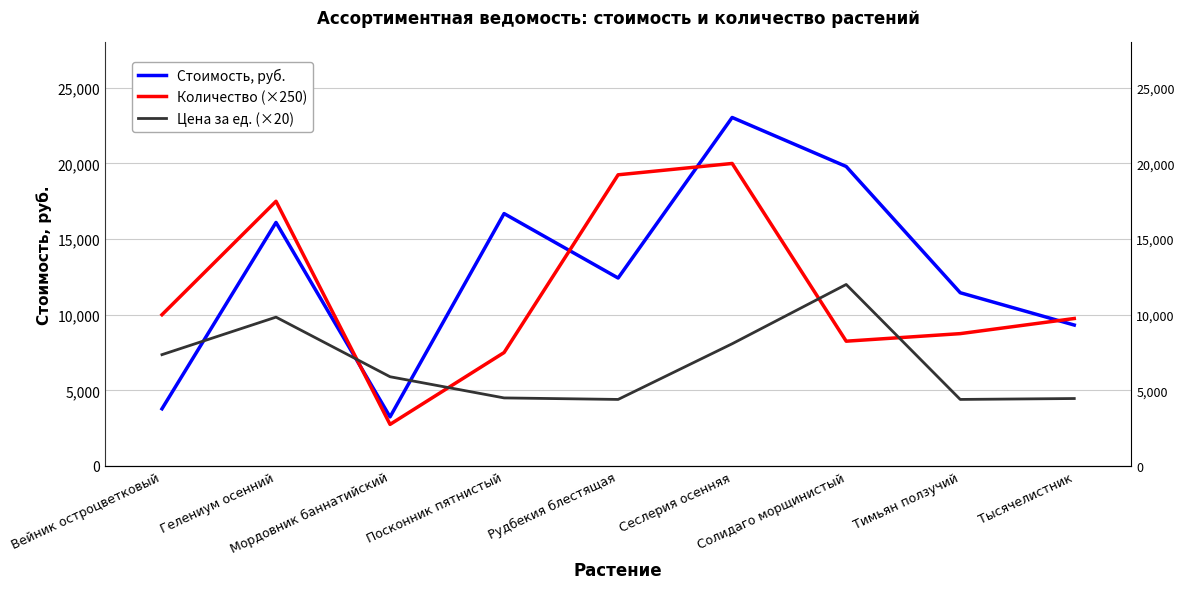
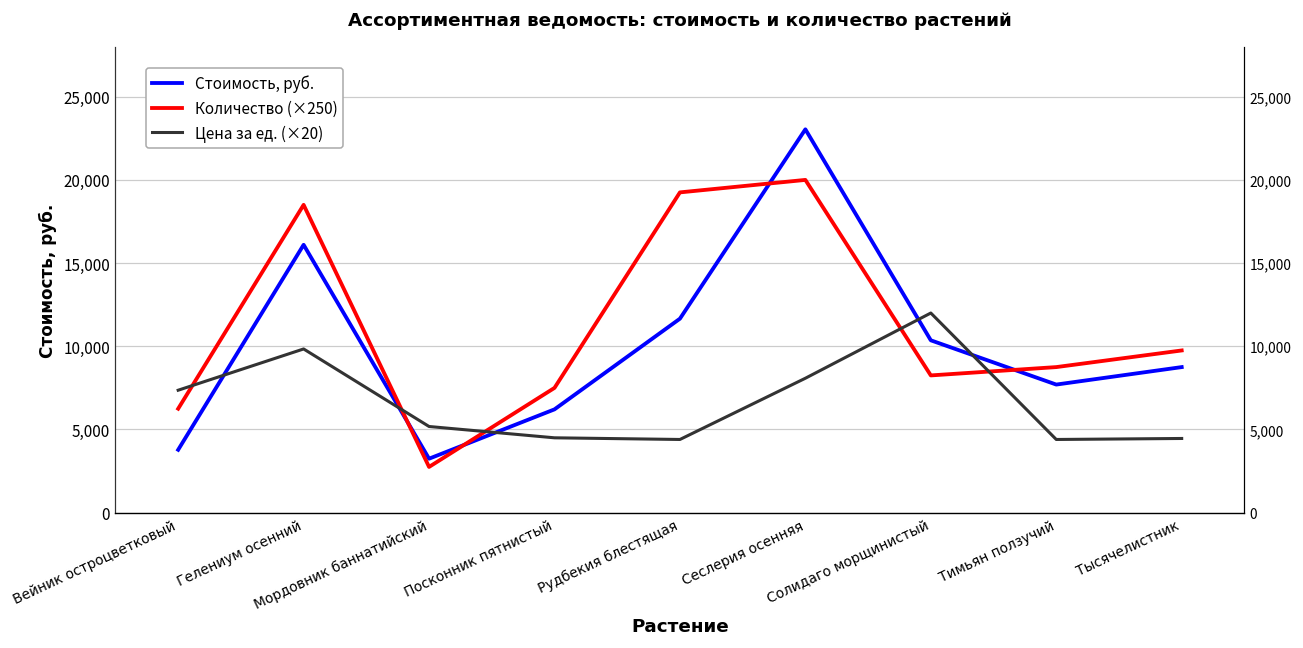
  {
    "Стоимость, руб.": {
      "Вейник остроцветковый": "3,800",
      "Гелениум осенний": "16,100",
      "Мордовник баннатийский": "3,200",
-     "Посконник пятнистый": "16,700",
-     "Рудбекия блестящая": "12,400",
+     "Посконник пятнистый": "6,200",
+     "Рудбекия блестящая": "11,700",
      "Сеслерия осенняя": "23,000",
-     "Солидаго морщинистый": "19,800",
-     "Тимьян ползучий": "11,500",
-     "Тысячелистник": "9,300"
+     "Солидаго морщинистый": "10,400",
+     "Тимьян ползучий": "7,700",
+     "Тысячелистник": "8,800"
    },
    "Количество (×250)": {
-     "Вейник остроцветковый": "10,000",
-     "Гелениум осенний": "17,500",
+     "Вейник остроцветковый": "6,300",
+     "Гелениум осенний": "18,500",
      "Мордовник баннатийский": "2,800",
      "Посконник пятнистый": "7,500",
      "Рудбекия блестящая": "19,300",
      "Сеслерия осенняя": "20,000",
      "Солидаго морщинистый": "8,300",
      "Тимьян ползучий": "8,800",
      "Тысячелистник": "9,800"
    },
    "Цена за ед. (×20)": {
      "Вейник остроцветковый": "7,400",
      "Гелениум осенний": "9,800",
-     "Мордовник баннатийский": "5,900",
+     "Мордовник баннатийский": "5,200",
      "Посконник пятнистый": "4,500",
      "Рудбекия блестящая": "4,400",
      "Сеслерия осенняя": "8,100",
      "Солидаго морщинистый": "12,000",
      "Тимьян ползучий": "4,400",
      "Тысячелистник": "4,500"
    }
  }
